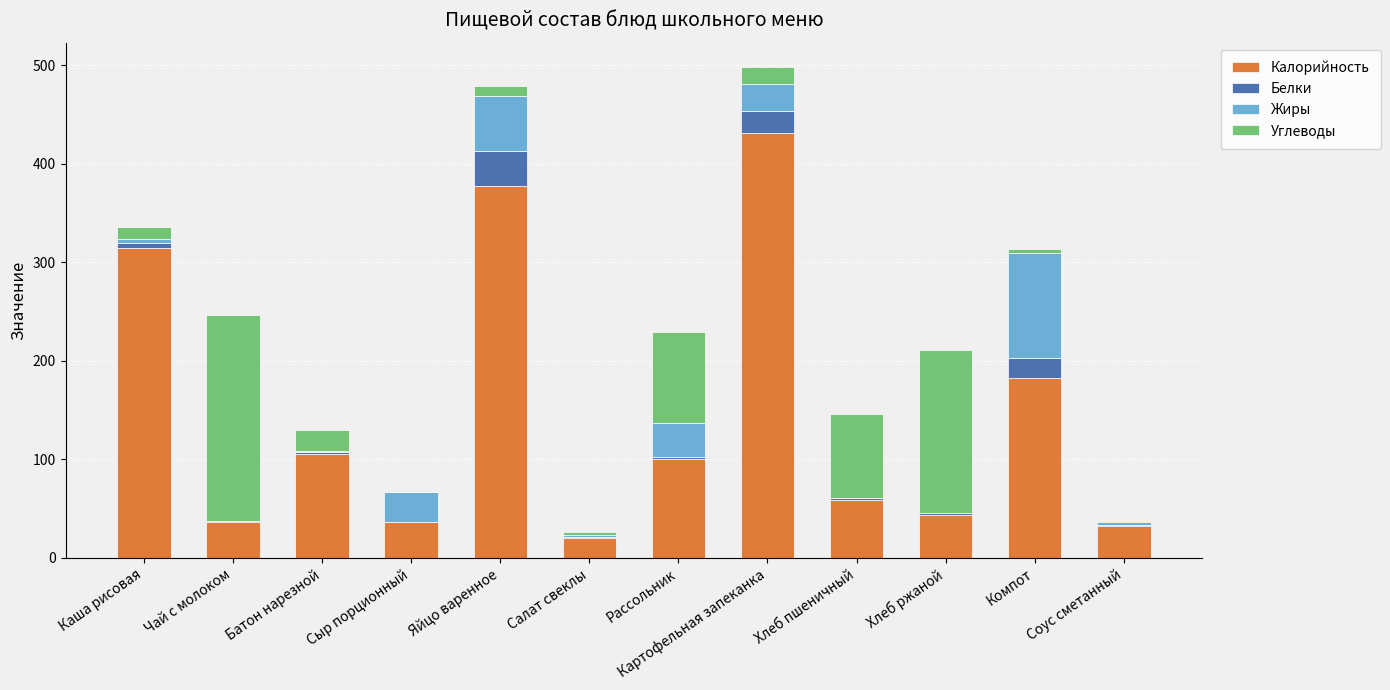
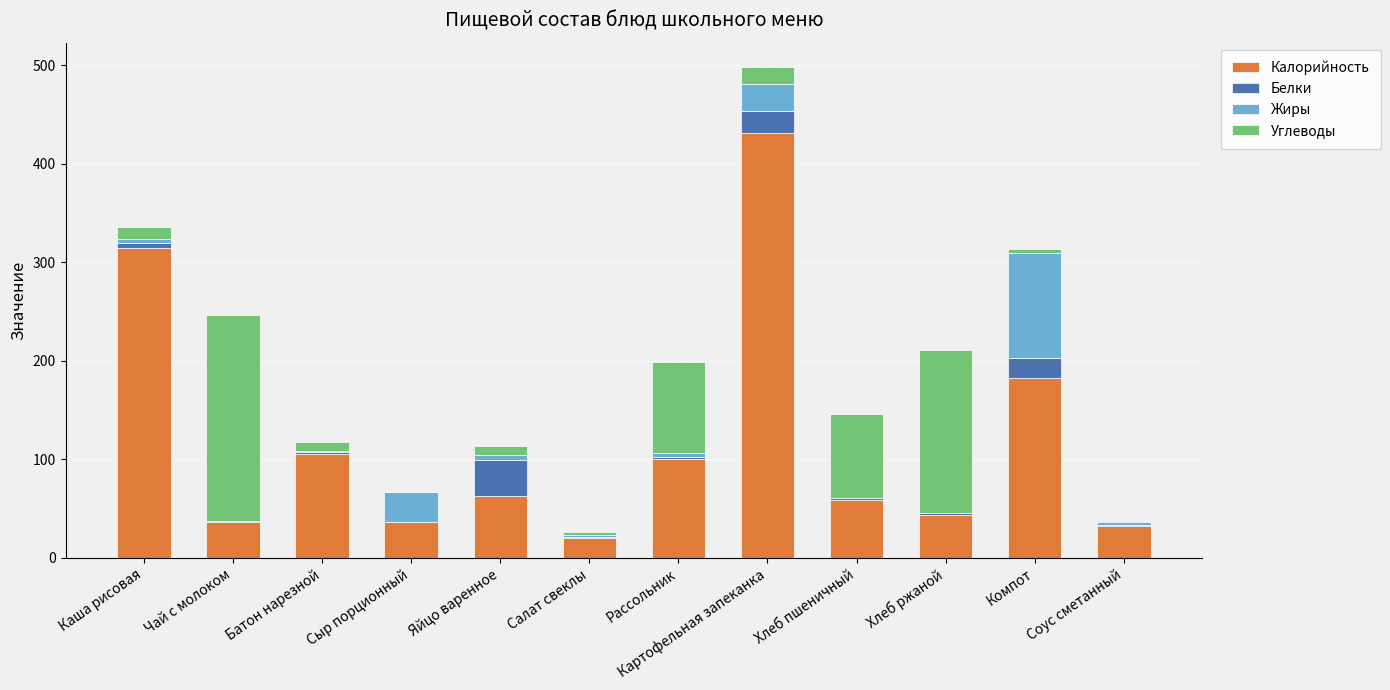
  {
    "Калорийность": {
      "Каша рисовая": 320,
      "Чай с молоком": 40,
      "Батон нарезной": 110,
      "Сыр порционный": 40,
-     "Яйцо варенное": 380,
+     "Яйцо варенное": 60,
      "Салат свеклы": 20,
      "Рассольник": 100,
      "Картофельная запеканка": 430,
      "Хлеб пшеничный": 60,
      "Хлеб ржаной": 40,
      "Компот": 180,
      "Соус сметанный": 30
    },
    "Белки": {
      "Каша рисовая": 10,
      "Батон нарезной": 0,
      "Сыр порционный": 0,
      "Яйцо варенное": 40,
      "Картофельная запеканка": 20,
      "Компот": 20
    },
    "Жиры": {
      "Каша рисовая": 0,
      "Чай с молоком": 0,
      "Сыр порционный": 30,
-     "Яйцо варенное": 60,
-     "Рассольник": 40,
+     "Яйцо варенное": 10,
+     "Рассольник": 10,
      "Картофельная запеканка": 30,
      "Хлеб пшеничный": 0,
      "Хлеб ржаной": 0,
      "Компот": 110,
      "Соус сметанный": 0
    },
    "Углеводы": {
      "Каша рисовая": 10,
      "Чай с молоком": 210,
-     "Батон нарезной": 20,
+     "Батон нарезной": 10,
      "Сыр порционный": 0,
      "Яйцо варенное": 10,
      "Салат свеклы": 0,
      "Рассольник": 90,
      "Картофельная запеканка": 20,
      "Хлеб пшеничный": 90,
      "Хлеб ржаной": 170,
      "Компот": 10
    }
  }
